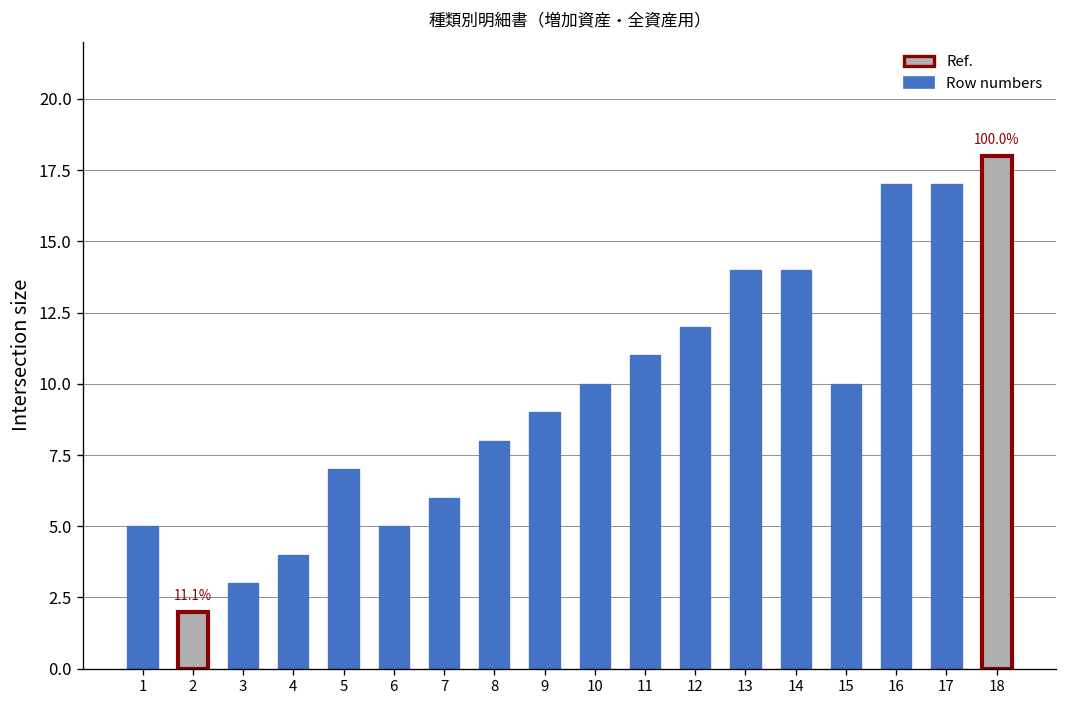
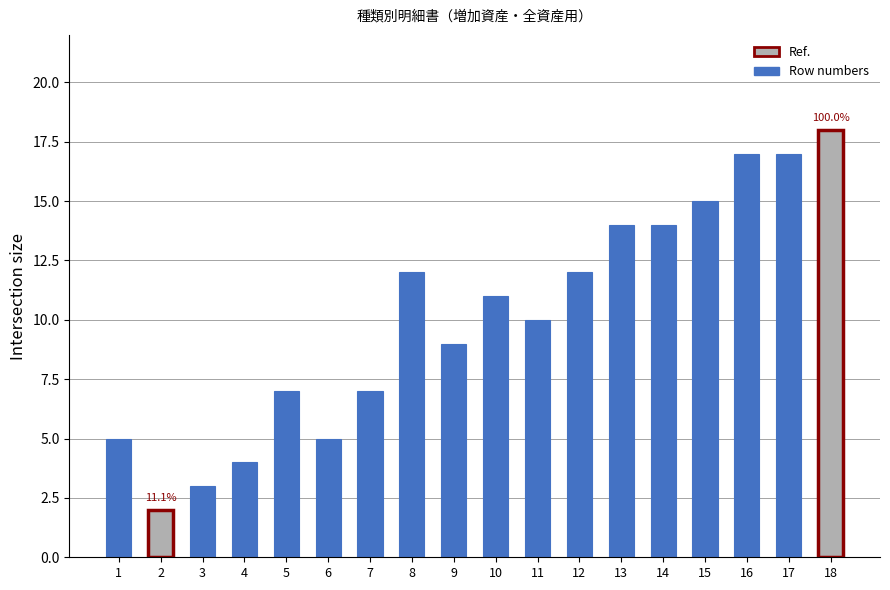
  {
    "1": 5,
    "3": 3,
    "4": 4,
    "5": 7,
    "6": 5,
-   "7": 6,
-   "8": 8,
+   "7": 7,
+   "8": 12,
    "9": 9,
-   "10": 10,
-   "11": 11,
+   "10": 11,
+   "11": 10,
    "12": 12,
    "13": 14,
    "14": 14,
-   "15": 10,
+   "15": 15,
    "16": 17,
    "17": 17
  }
